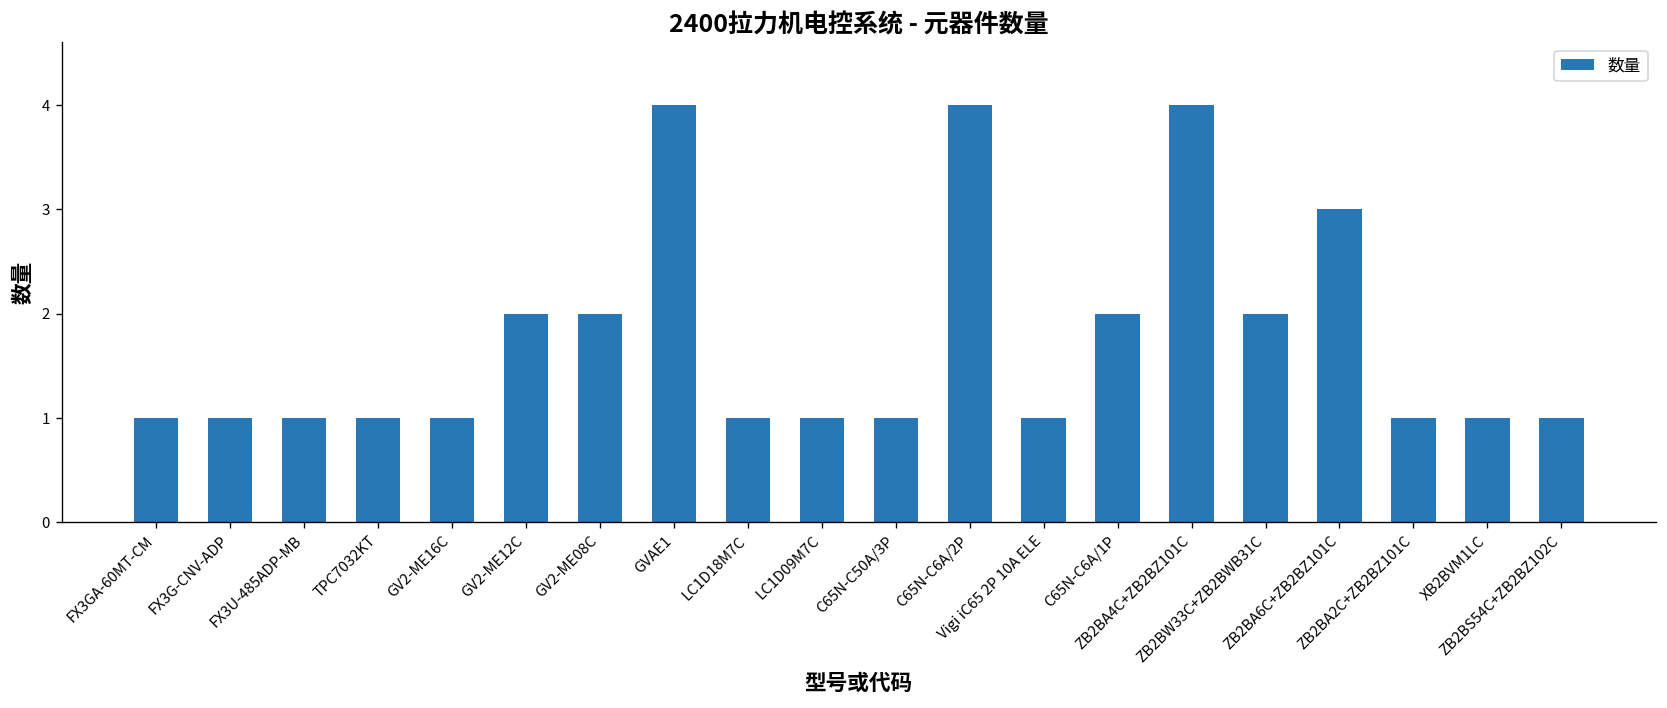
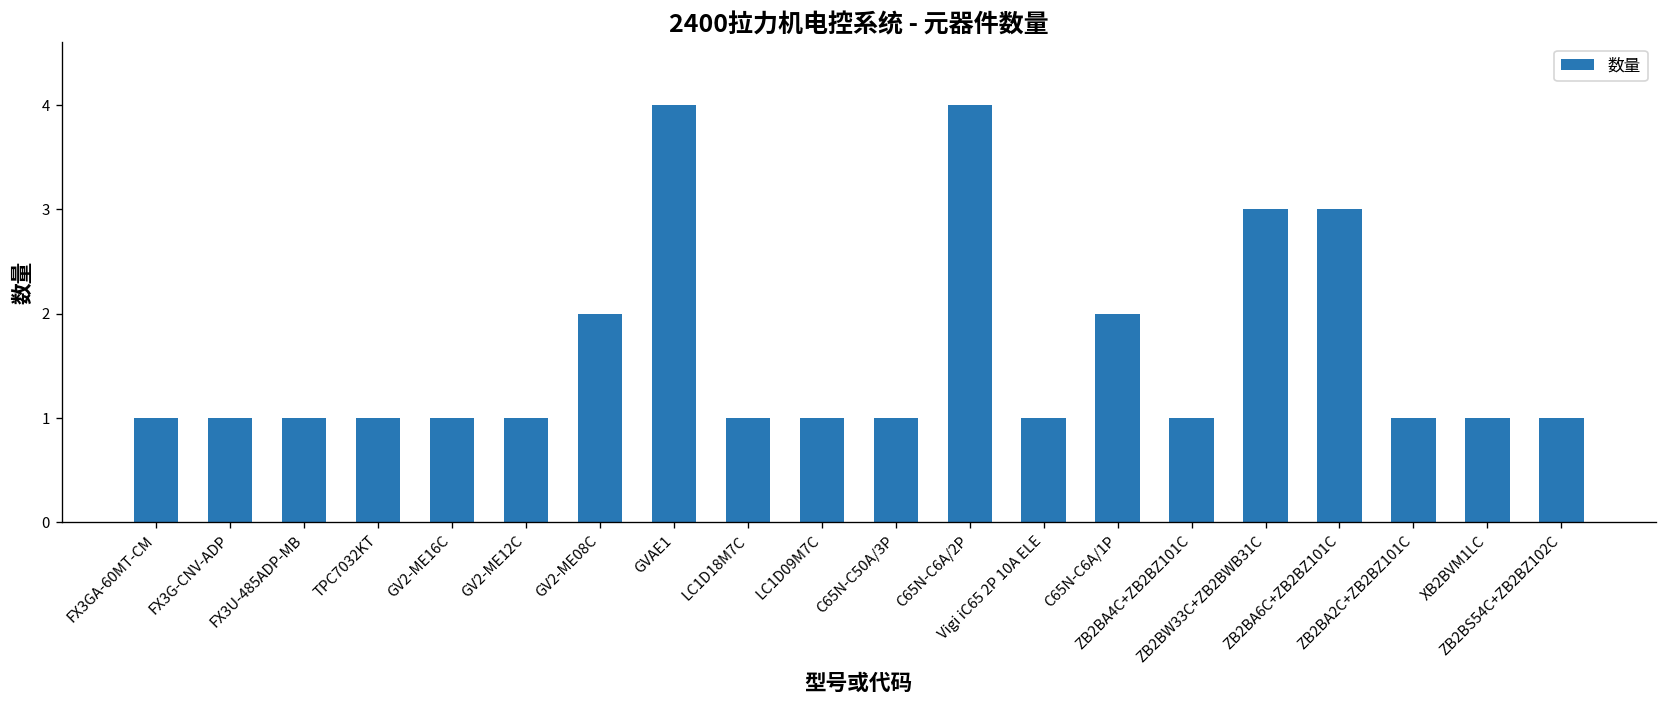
  {
    "FX3GA-60MT-CM": 1,
    "FX3G-CNV-ADP": 1,
    "FX3U-485ADP-MB": 1,
    "TPC7032KT": 1,
    "GV2-ME16C": 1,
-   "GV2-ME12C": 2,
+   "GV2-ME12C": 1,
    "GV2-ME08C": 2,
    "GVAE1": 4,
    "LC1D18M7C": 1,
    "LC1D09M7C": 1,
    "C65N-C50A/3P": 1,
    "C65N-C6A/2P": 4,
    "Vigi iC65 2P 10A ELE": 1,
    "C65N-C6A/1P": 2,
-   "ZB2BA4C+ZB2BZ101C": 4,
-   "ZB2BW33C+ZB2BWB31C": 2,
+   "ZB2BA4C+ZB2BZ101C": 1,
+   "ZB2BW33C+ZB2BWB31C": 3,
    "ZB2BA6C+ZB2BZ101C": 3,
    "ZB2BA2C+ZB2BZ101C": 1,
    "XB2BVM1LC": 1,
    "ZB2BS54C+ZB2BZ102C": 1
  }
